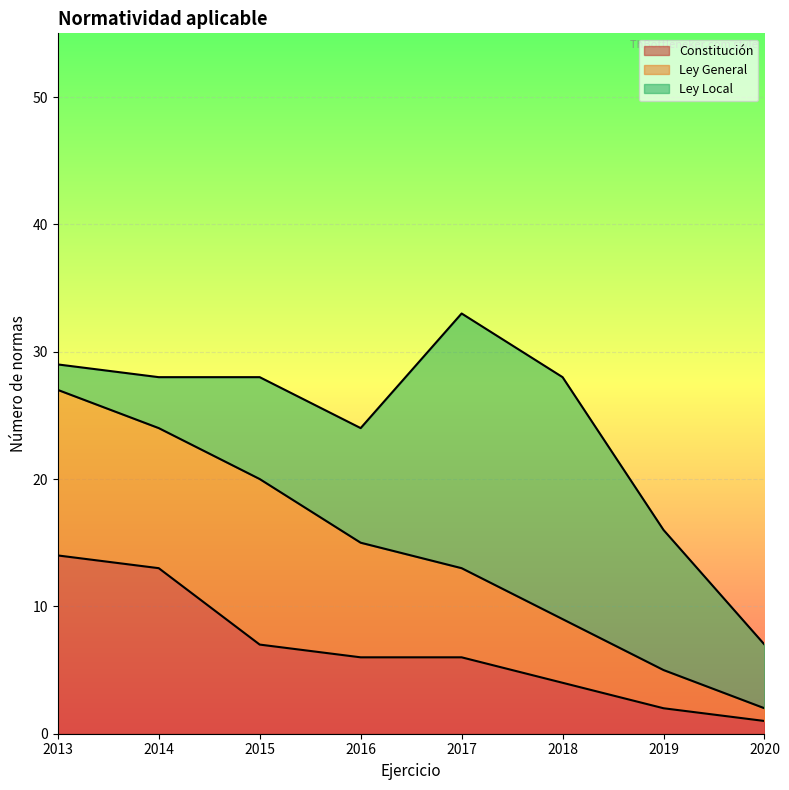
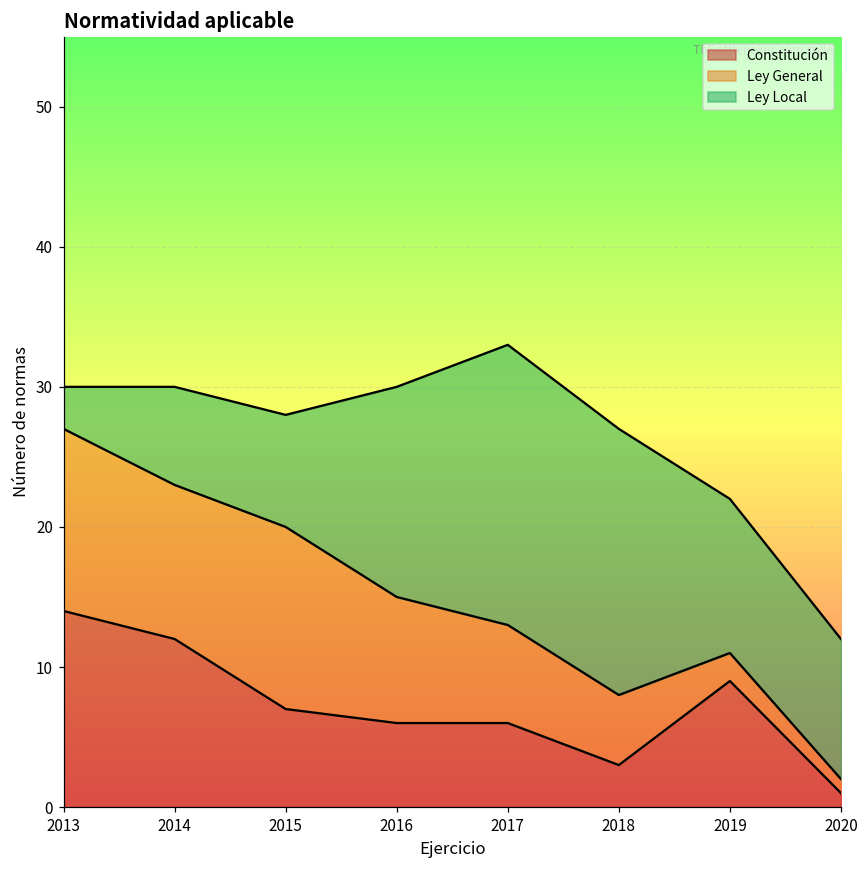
  {
    "Constitución": {
      "2013": 14,
-     "2014": 13,
+     "2014": 12,
      "2015": 7,
      "2016": 6,
      "2017": 6,
-     "2018": 4,
-     "2019": 2,
+     "2018": 3,
+     "2019": 9,
      "2020": 1
    },
    "Ley General": {
      "2013": 13,
      "2014": 11,
      "2015": 13,
      "2016": 9,
      "2017": 7,
      "2018": 5,
-     "2019": 3,
+     "2019": 2,
      "2020": 1
    },
    "Ley Local": {
-     "2013": 2,
-     "2014": 4,
+     "2013": 3,
+     "2014": 7,
      "2015": 8,
-     "2016": 9,
+     "2016": 15,
      "2017": 20,
      "2018": 19,
      "2019": 11,
-     "2020": 5
+     "2020": 10
    }
  }
